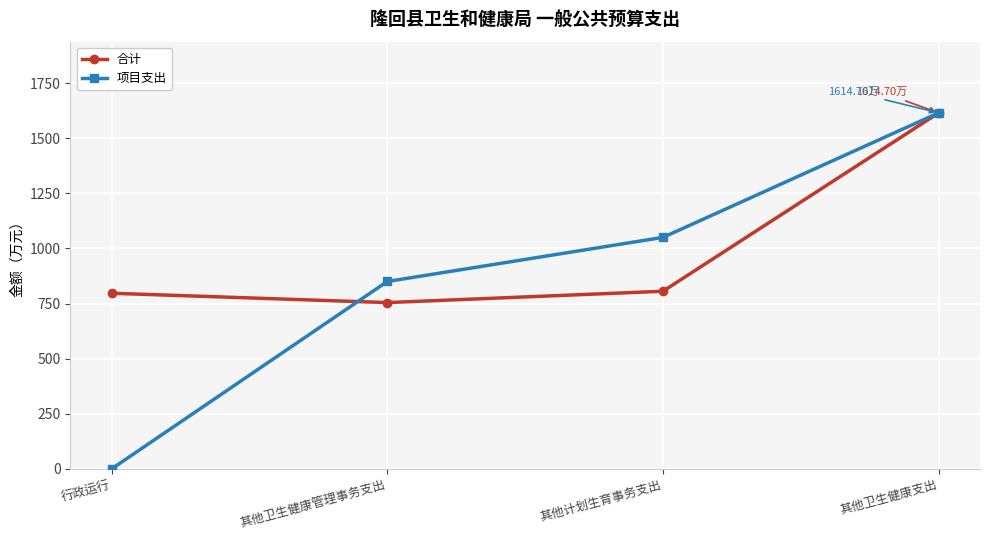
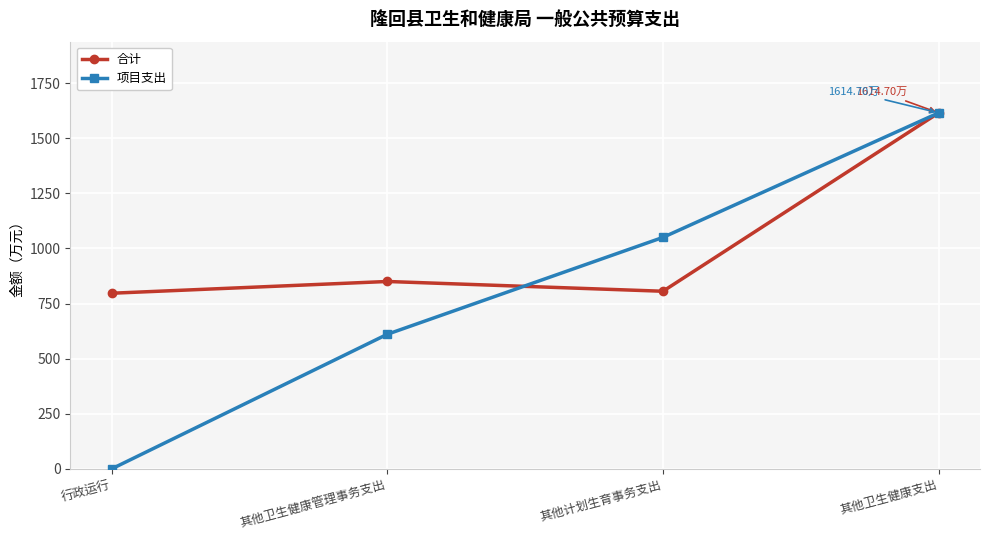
  {
    "合计": {
      "行政运行": 800,
-     "其他卫生健康管理事务支出": 750,
+     "其他卫生健康管理事务支出": 850,
      "其他计划生育事务支出": 810
    },
    "项目支出": {
      "行政运行": 0,
-     "其他卫生健康管理事务支出": 850,
+     "其他卫生健康管理事务支出": 610,
      "其他计划生育事务支出": 1050
    }
  }
